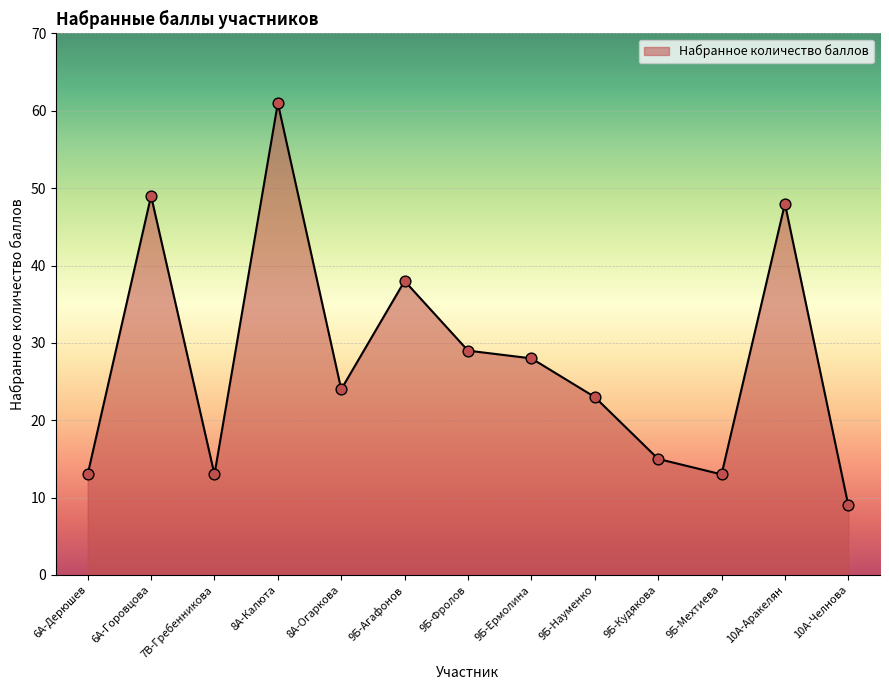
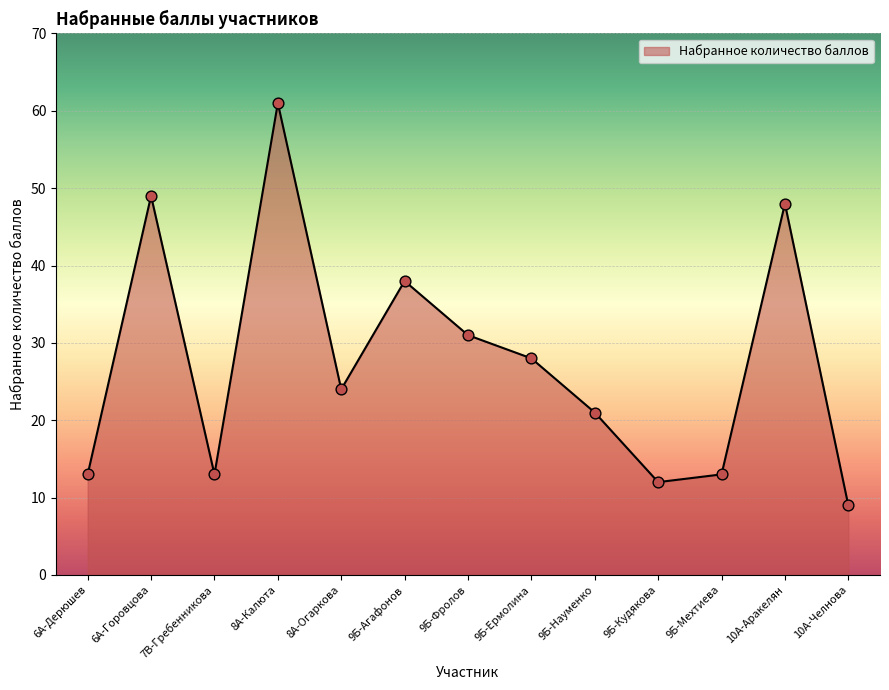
  {
    "6А-Дерюшев": 13,
    "6А-Горовцова": 49,
    "7В-Гребенникова": 13,
    "8А-Калюта": 61,
    "8А-Огаркова": 24,
    "9Б-Агафонов": 38,
-   "9Б-Фролов": 29,
+   "9Б-Фролов": 31,
    "9Б-Ермолина": 28,
-   "9Б-Науменко": 23,
-   "9Б-Кудякова": 15,
+   "9Б-Науменко": 21,
+   "9Б-Кудякова": 12,
    "9Б-Мехтиева": 13,
    "10А-Аракелян": 48,
    "10А-Челнова": 9
  }
